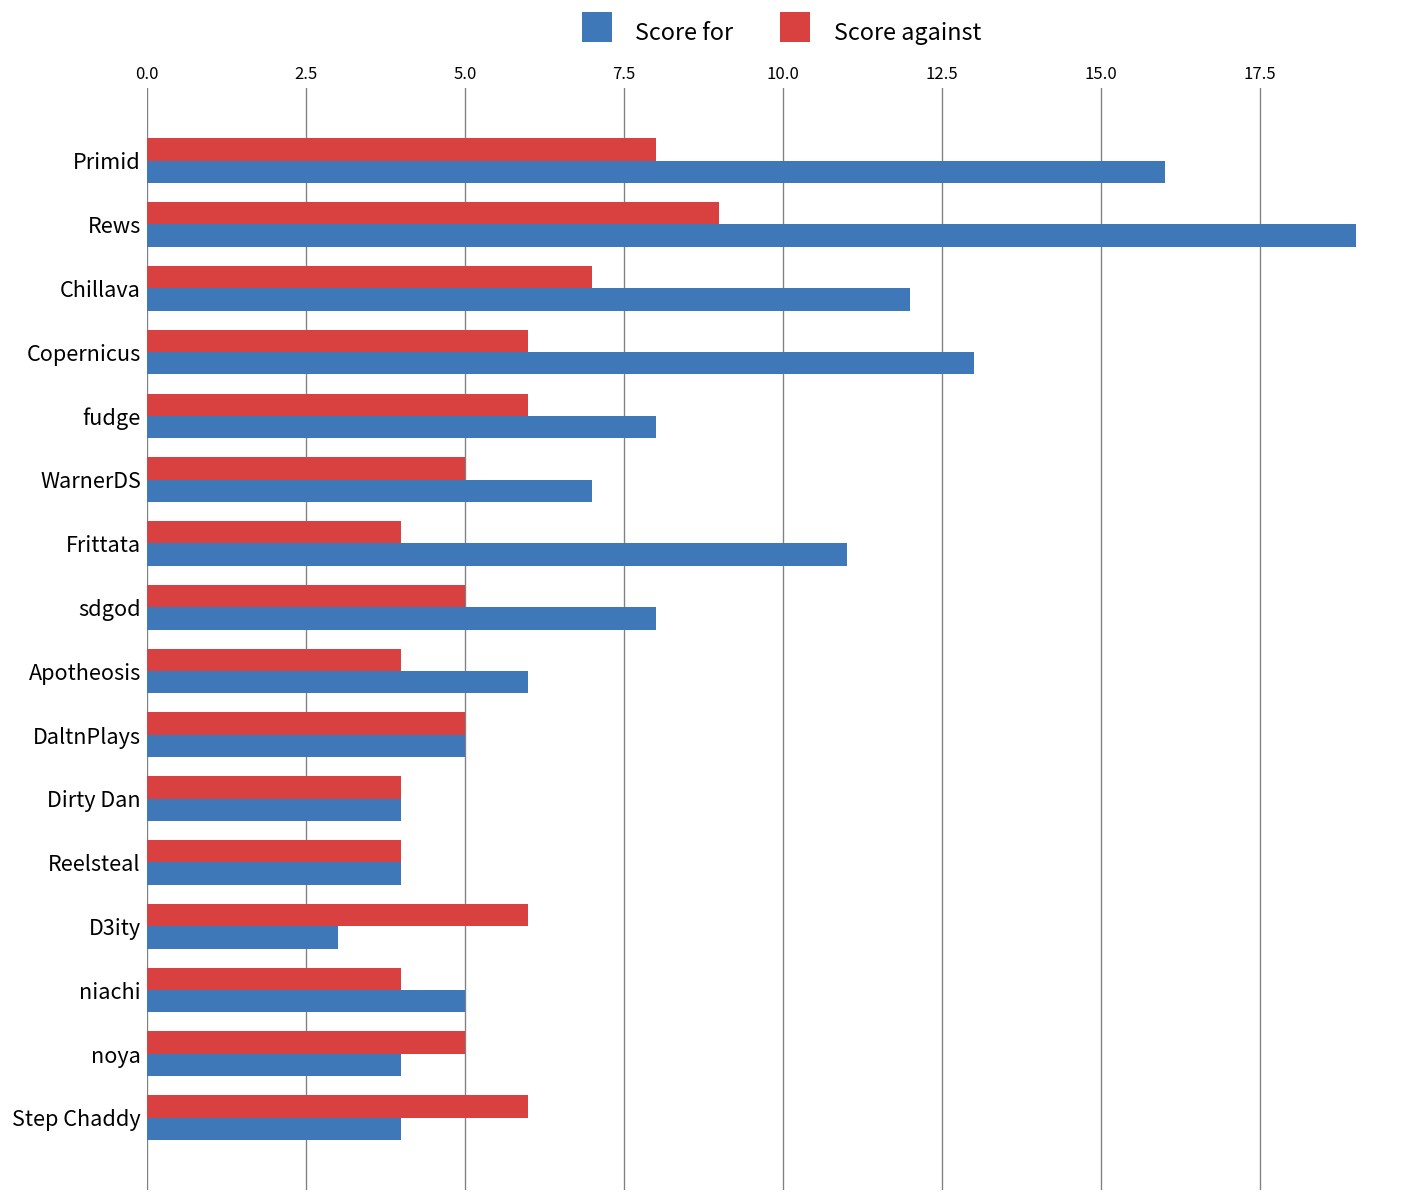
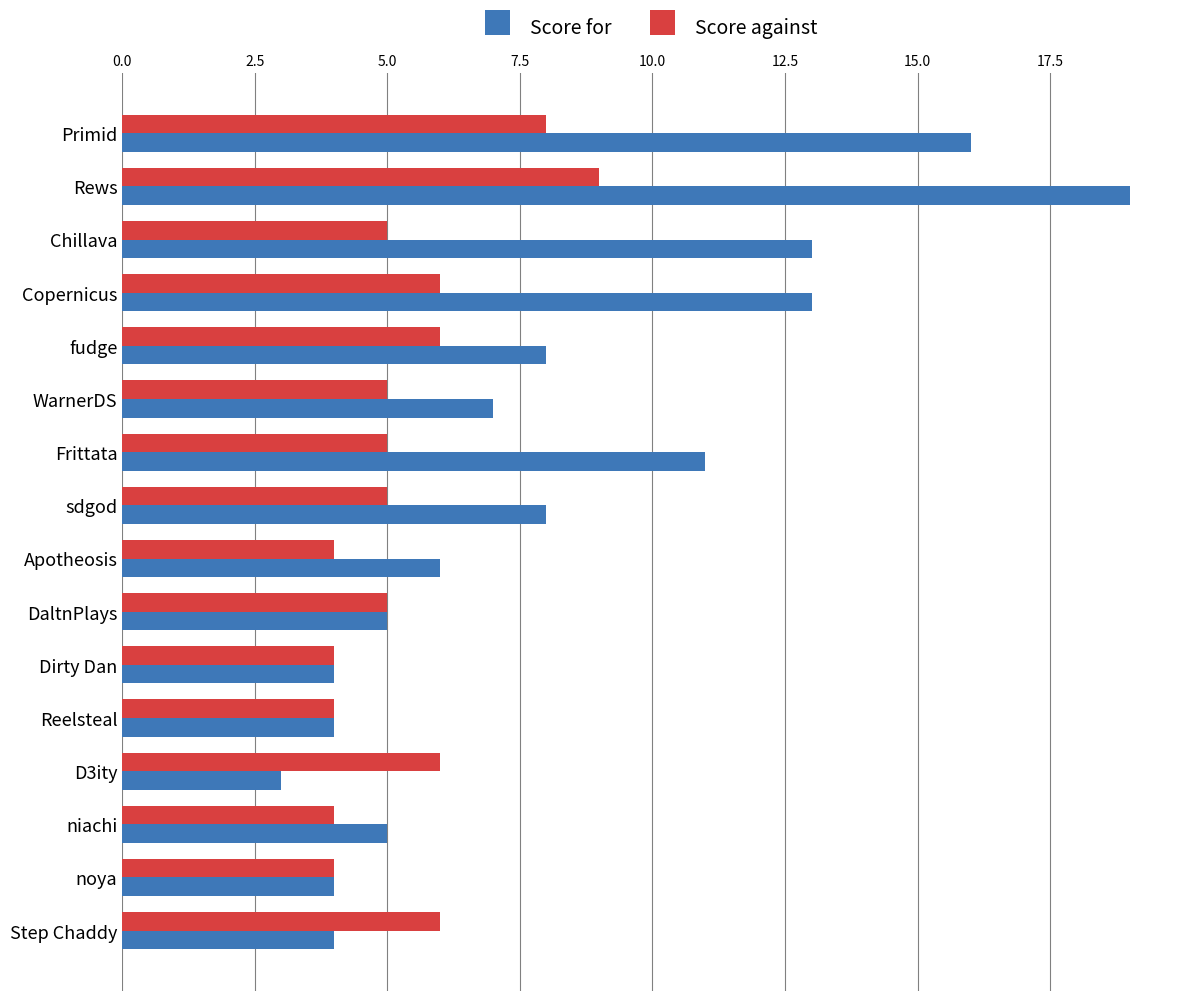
  {
    "Score for": {
      "Primid": 16,
      "Rews": 19,
-     "Chillava": 12,
+     "Chillava": 13,
      "Copernicus": 13,
      "fudge": 8,
      "WarnerDS": 7,
      "Frittata": 11,
      "sdgod": 8,
      "Apotheosis": 6,
      "DaltnPlays": 5,
      "Dirty Dan": 4,
      "Reelsteal": 4,
      "D3ity": 3,
      "niachi": 5,
      "noya": 4,
      "Step Chaddy": 4
    },
    "Score against": {
      "Primid": 8,
      "Rews": 9,
-     "Chillava": 7,
+     "Chillava": 5,
      "Copernicus": 6,
      "fudge": 6,
      "WarnerDS": 5,
-     "Frittata": 4,
+     "Frittata": 5,
      "sdgod": 5,
      "Apotheosis": 4,
      "DaltnPlays": 5,
      "Dirty Dan": 4,
      "Reelsteal": 4,
      "D3ity": 6,
      "niachi": 4,
-     "noya": 5,
+     "noya": 4,
      "Step Chaddy": 6
    }
  }
